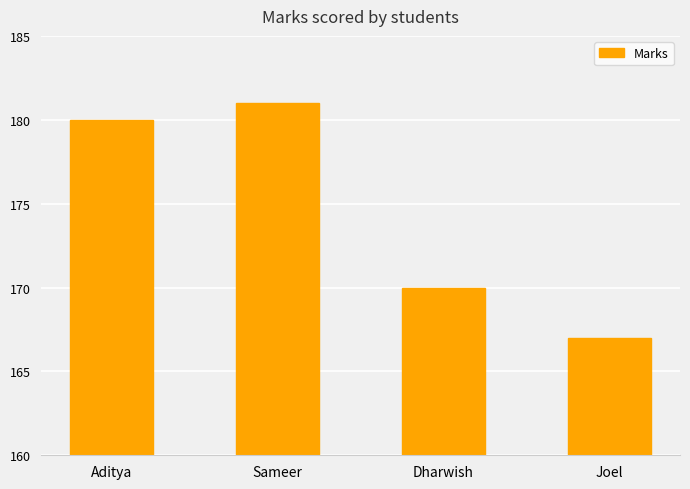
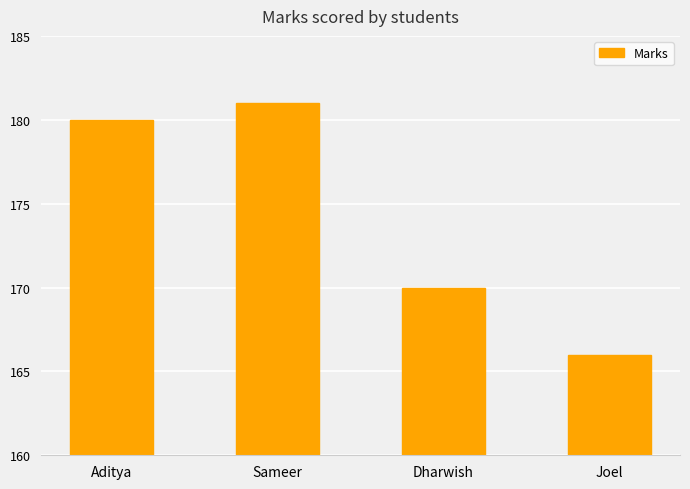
  {
    "Aditya": 180,
    "Sameer": 181,
    "Dharwish": 170,
-   "Joel": 167
+   "Joel": 166
  }
